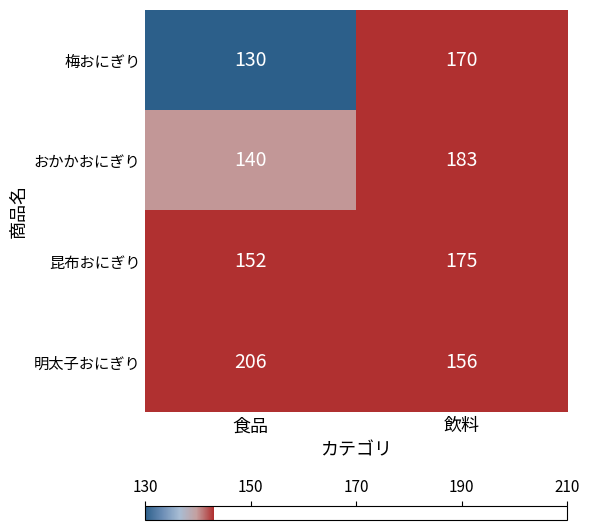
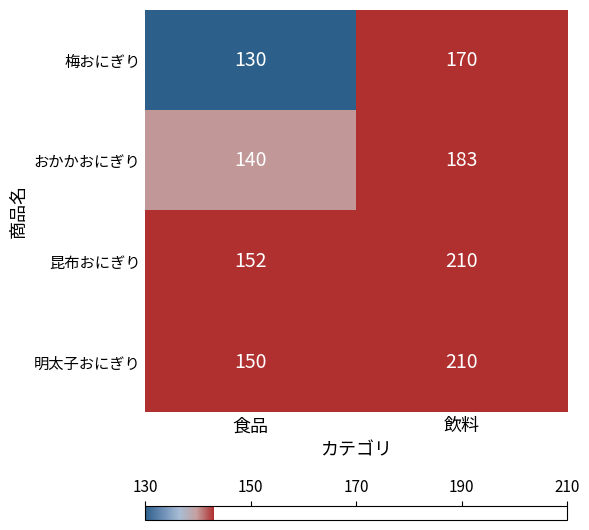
  {
    "梅おにぎり": {
      "食品": 130,
      "飲料": 170
    },
    "おかかおにぎり": {
      "食品": 140,
      "飲料": 183
    },
    "昆布おにぎり": {
      "食品": 152,
-     "飲料": 175
+     "飲料": 210
    },
    "明太子おにぎり": {
-     "食品": 206,
-     "飲料": 156
+     "食品": 150,
+     "飲料": 210
    }
  }
